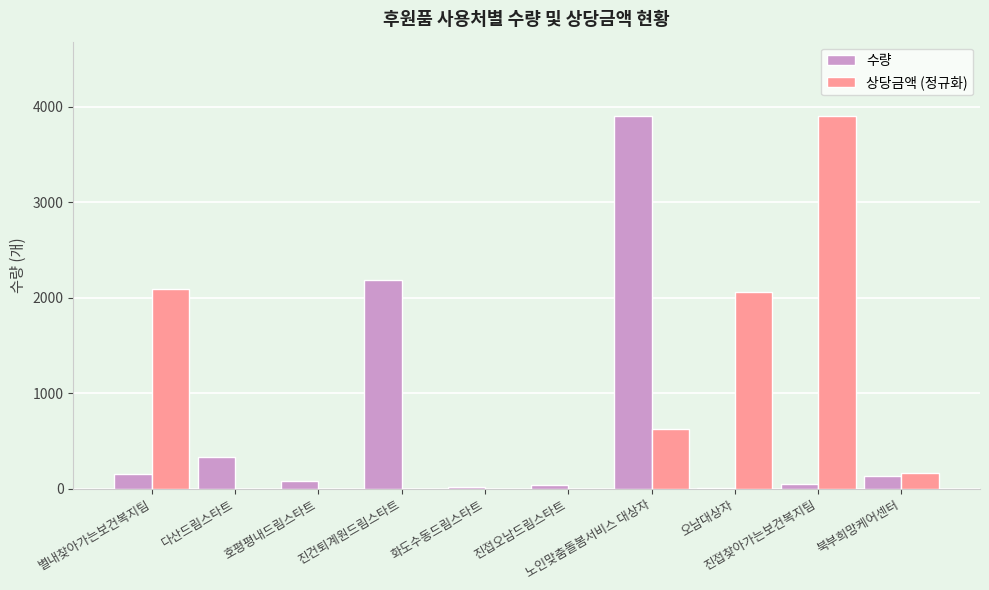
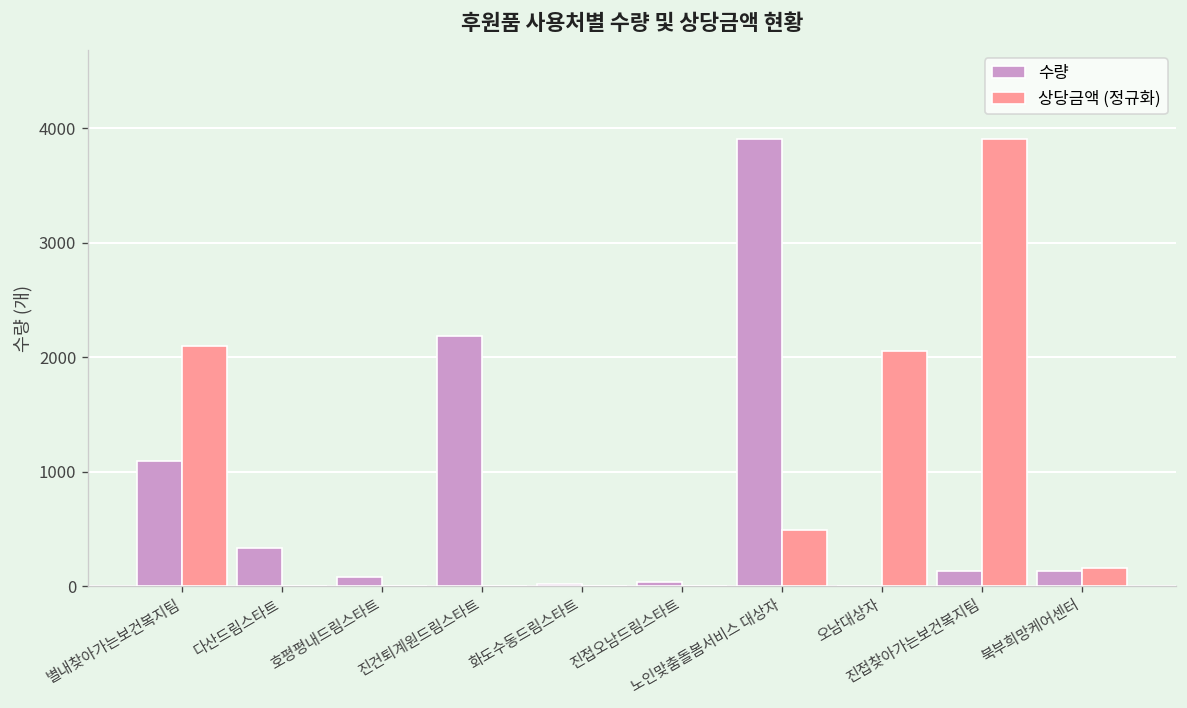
  {
    "수량": {
-     "별내찾아가는보건복지팀": 200,
+     "별내찾아가는보건복지팀": 1100,
      "다산드림스타트": 300,
      "호평평내드림스타트": 100,
      "진건퇴계원드림스타트": 2200,
      "진접오남드림스타트": 0,
      "노인맞춤돌봄서비스 대상자": 3900,
-     "진접찾아가는보건복지팀": 0,
+     "진접찾아가는보건복지팀": 100,
      "북부희망케어센터": 100
    },
    "상당금액 (정규화)": {
      "별내찾아가는보건복지팀": 2100,
-     "노인맞춤돌봄서비스 대상자": 600,
+     "노인맞춤돌봄서비스 대상자": 500,
      "오남대상자": 2100,
      "진접찾아가는보건복지팀": 3900,
      "북부희망케어센터": 200
    }
  }
